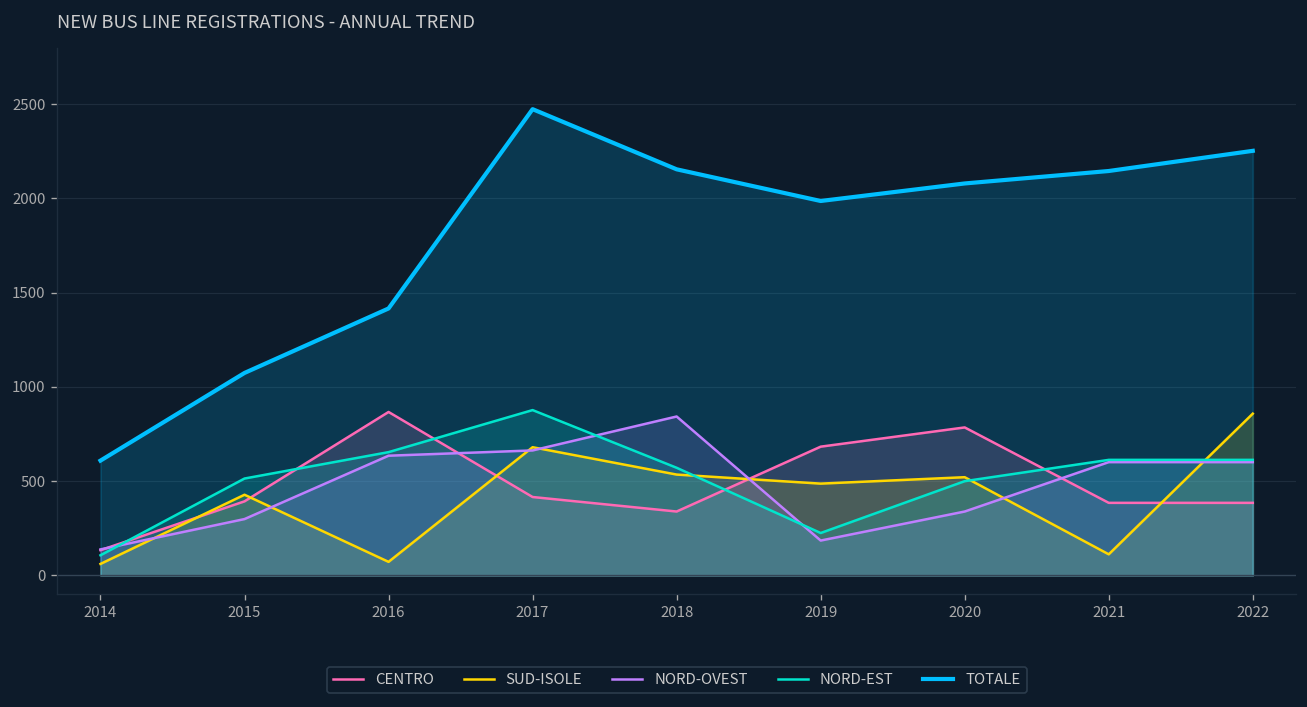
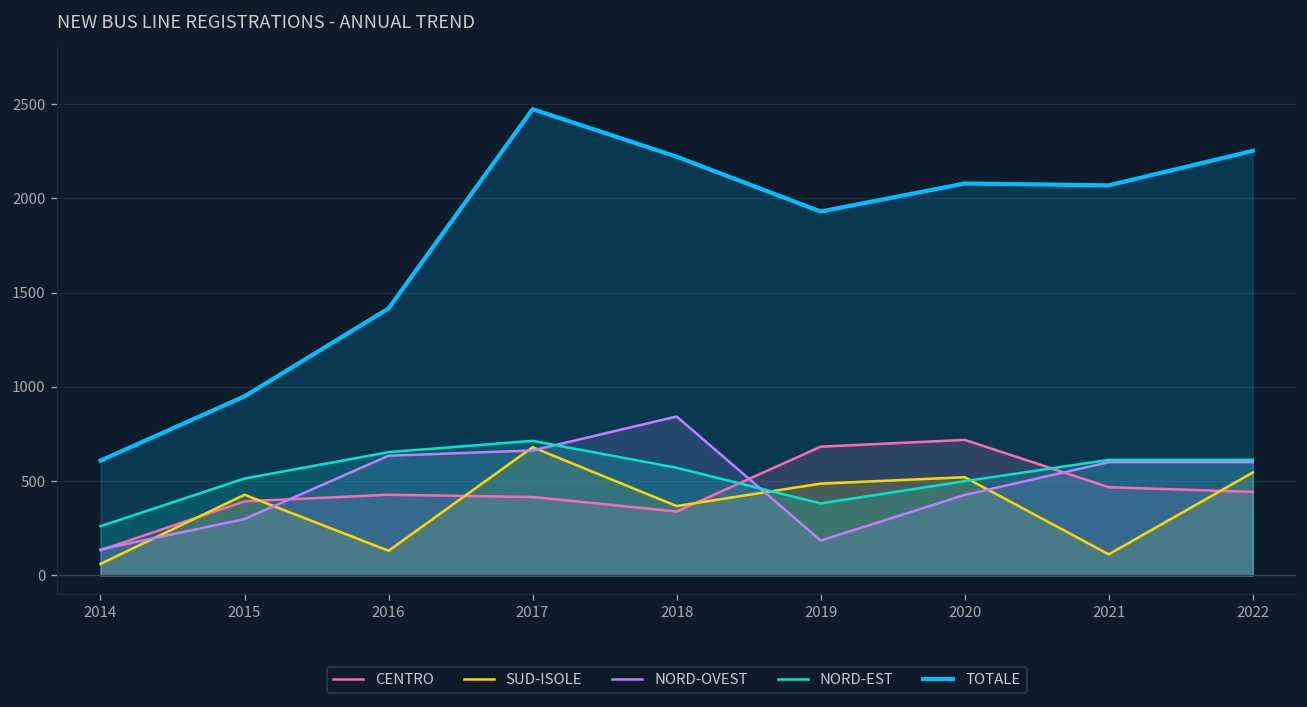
  {
    "CENTRO": {
      "2015": 390,
-     "2016": 870,
+     "2016": 430,
      "2017": 420,
      "2018": 340,
      "2019": 680,
-     "2020": 790,
-     "2021": 390,
-     "2022": 390
+     "2020": 720,
+     "2021": 470,
+     "2022": 440
    },
    "SUD-ISOLE": {
      "2014": 60,
      "2015": 430,
-     "2016": 70,
+     "2016": 130,
      "2017": 680,
-     "2018": 540,
+     "2018": 370,
      "2019": 490,
      "2020": 520,
      "2021": 110,
-     "2022": 860
+     "2022": 550
    },
    "NORD-OVEST": {
      "2015": 300,
      "2016": 640,
      "2017": 660,
      "2018": 840,
      "2019": 190,
-     "2020": 340
+     "2020": 430
    },
    "NORD-EST": {
-     "2014": 110,
+     "2014": 260,
      "2015": 510,
      "2016": 650,
-     "2017": 880,
+     "2017": 710,
      "2018": 570,
-     "2019": 230,
+     "2019": 380,
      "2020": 500
    },
    "TOTALE": {
      "2014": 610,
-     "2015": 1070,
+     "2015": 950,
      "2016": 1420,
      "2017": 2470,
-     "2018": 2150,
-     "2019": 1990,
+     "2018": 2220,
+     "2019": 1930,
      "2020": 2080,
-     "2021": 2150,
+     "2021": 2070,
      "2022": 2250
    }
  }
